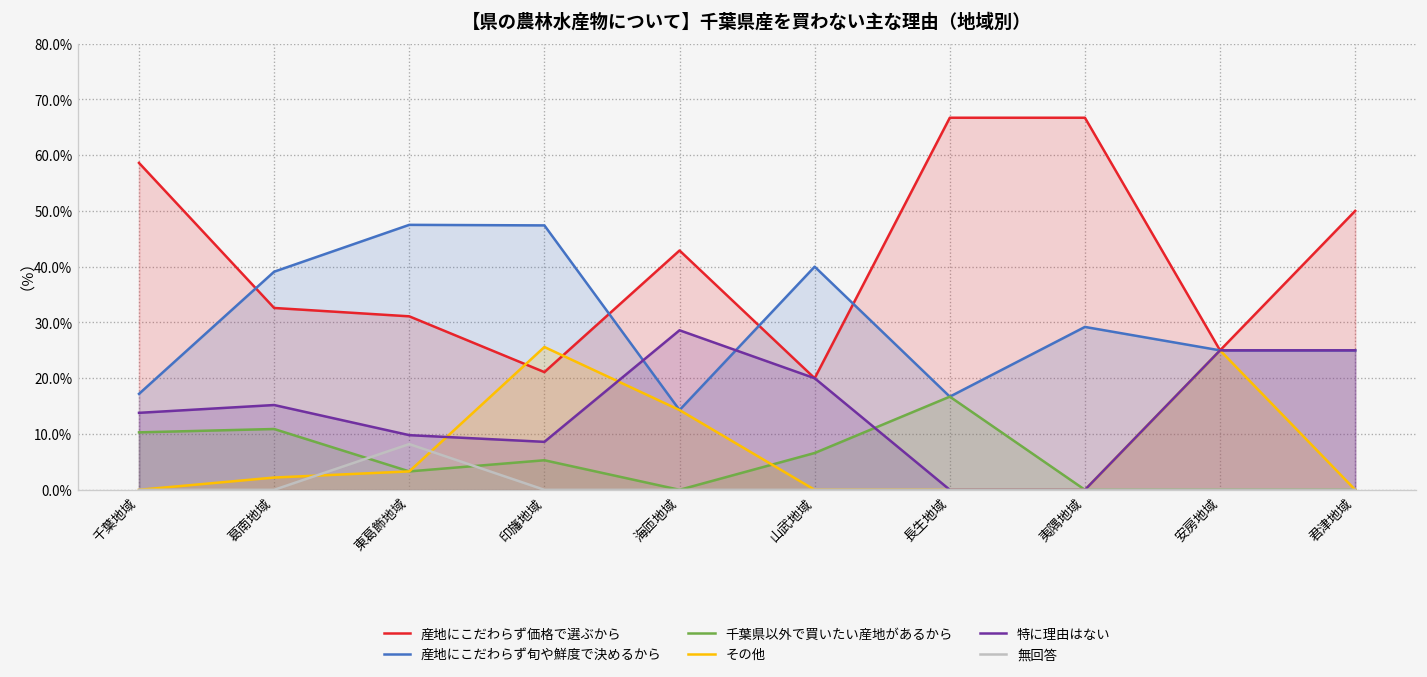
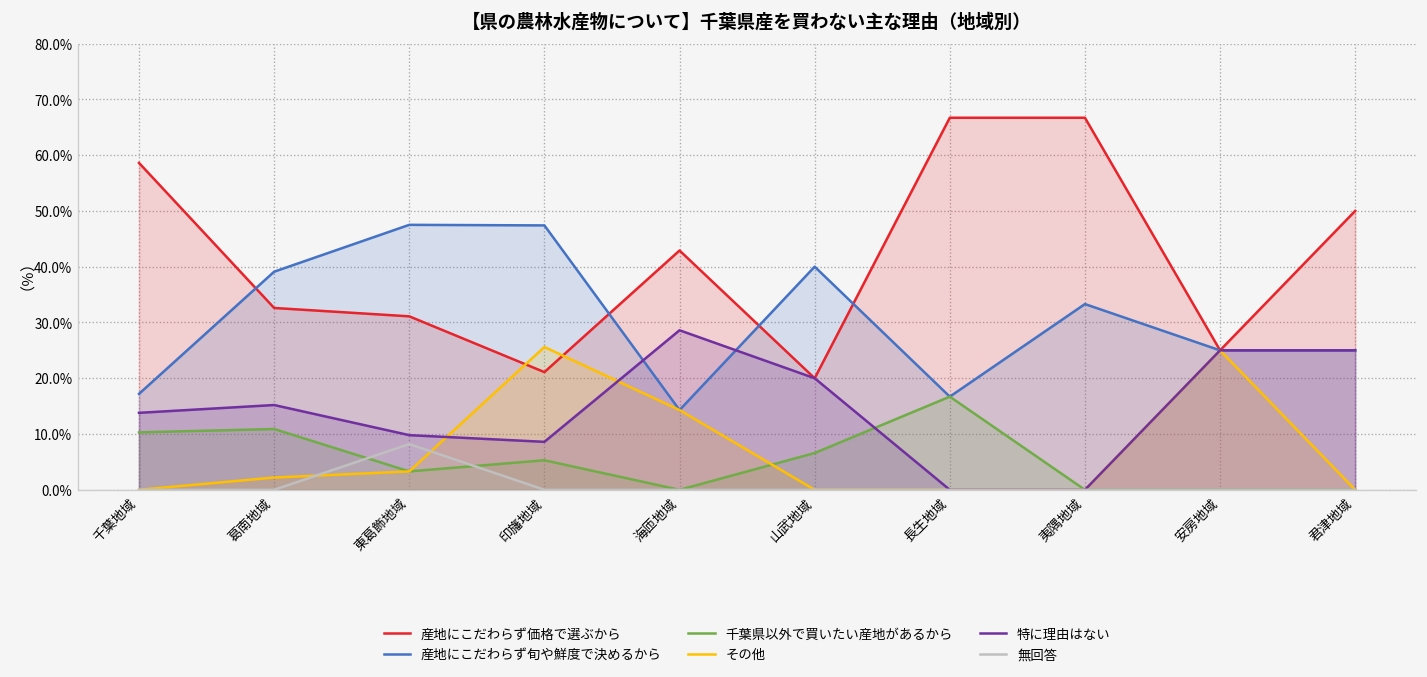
  {
    "産地にこだわらず価格で選ぶから": {
      "千葉地域": "59%",
      "葛南地域": "33%",
      "東葛飾地域": "31%",
      "印旛地域": "21%",
      "海匝地域": "43%",
      "長生地域": "67%",
      "夷隅地域": "67%",
      "君津地域": "50%"
    },
    "産地にこだわらず旬や鮮度で決めるから": {
      "千葉地域": "17%",
      "葛南地域": "39%",
      "東葛飾地域": "48%",
      "印旛地域": "47%",
      "山武地域": "40%",
-     "夷隅地域": "29%"
+     "夷隅地域": "33%"
    },
    "千葉県以外で買いたい産地があるから": {
      "千葉地域": "10%",
      "葛南地域": "11%",
      "印旛地域": "5%",
      "山武地域": "7%"
    },
    "その他": {
      "葛南地域": "2%",
      "印旛地域": "26%"
    },
    "特に理由はない": {
      "千葉地域": "14%",
      "葛南地域": "15%",
      "東葛飾地域": "10%",
      "印旛地域": "9%",
      "海匝地域": "29%"
    },
    "無回答": {
      "葛南地域": "0%",
      "東葛飾地域": "8%",
      "印旛地域": "0%"
    }
  }
